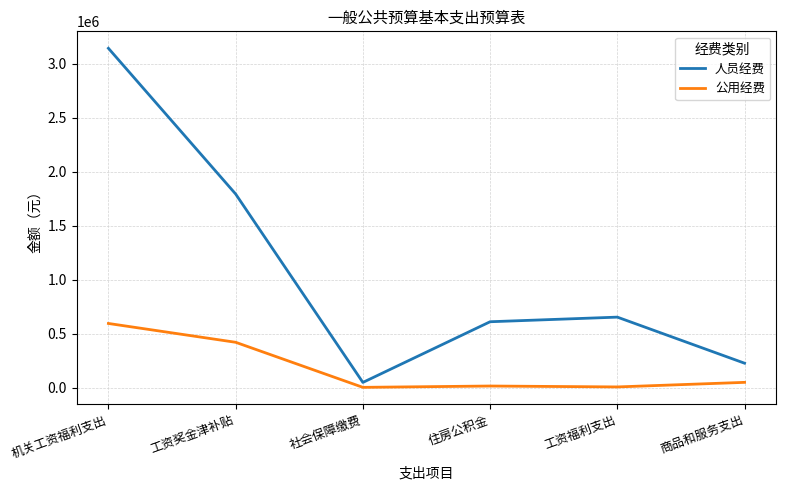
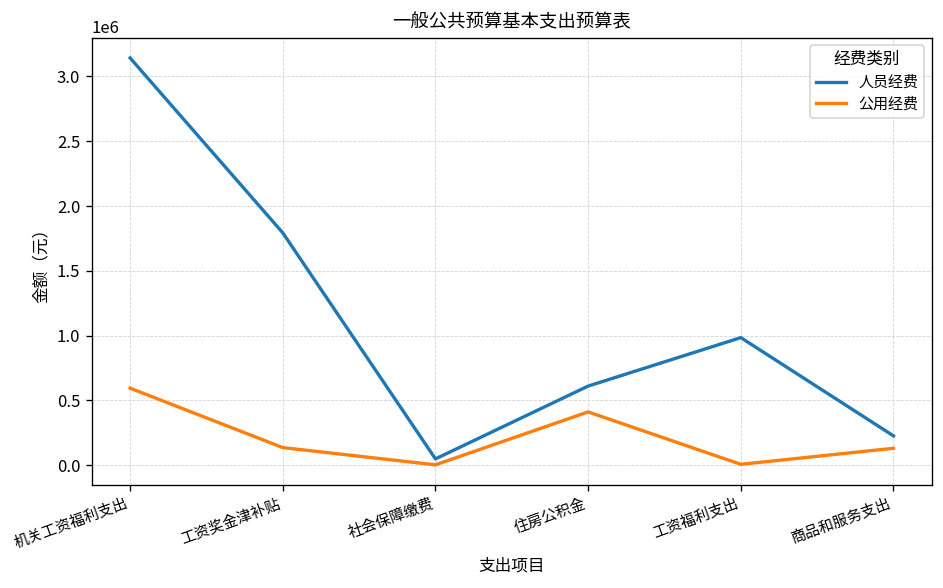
  {
    "人员经费": {
      "机关工资福利支出": 3140000,
      "工资奖金津补贴": 1790000,
      "社会保障缴费": 50000,
      "住房公积金": 610000,
-     "工资福利支出": 650000,
+     "工资福利支出": 980000,
      "商品和服务支出": 230000
    },
    "公用经费": {
      "机关工资福利支出": 590000,
-     "工资奖金津补贴": 420000,
+     "工资奖金津补贴": 130000,
      "社会保障缴费": 0,
-     "住房公积金": 10000,
+     "住房公积金": 410000,
      "工资福利支出": 10000,
-     "商品和服务支出": 50000
+     "商品和服务支出": 130000
    }
  }
